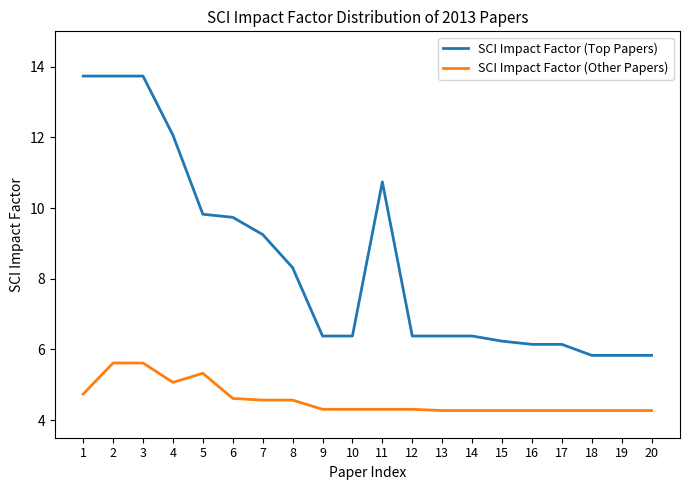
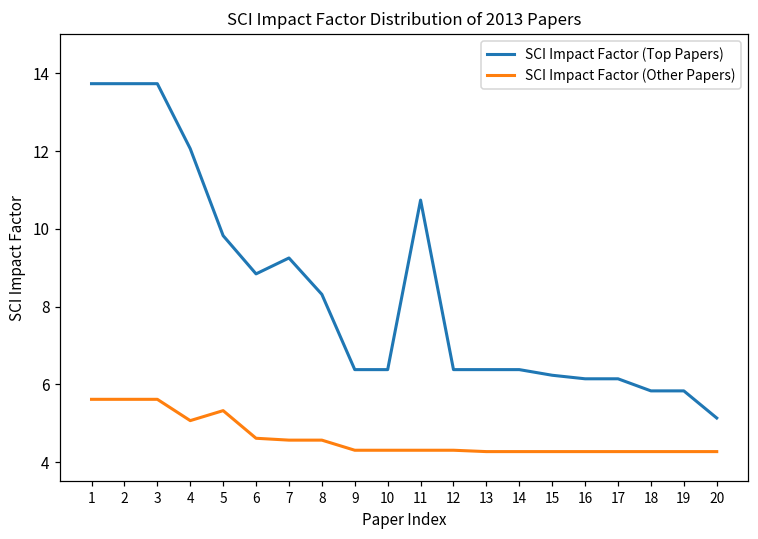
  {
    "SCI Impact Factor (Top Papers)": {
      "1": 13.7,
      "2": 13.7,
      "3": 13.7,
      "4": 12.1,
      "5": 9.8,
-     "6": 9.7,
+     "6": 8.8,
      "7": 9.3,
      "8": 8.3,
      "9": 6.4,
      "10": 6.4,
      "11": 10.7,
      "12": 6.4,
      "13": 6.4,
      "14": 6.4,
      "15": 6.2,
      "16": 6.1,
      "17": 6.1,
      "18": 5.8,
      "19": 5.8,
-     "20": 5.8
+     "20": 5.1
    },
    "SCI Impact Factor (Other Papers)": {
-     "1": 4.7,
+     "1": 5.6,
      "2": 5.6,
      "3": 5.6,
      "4": 5.1,
      "5": 5.3,
      "6": 4.6,
      "7": 4.6,
      "8": 4.6,
      "9": 4.3,
      "10": 4.3,
      "11": 4.3,
      "12": 4.3,
      "13": 4.3,
      "14": 4.3,
      "15": 4.3,
      "16": 4.3,
      "17": 4.3,
      "18": 4.3,
      "19": 4.3,
      "20": 4.3
    }
  }
